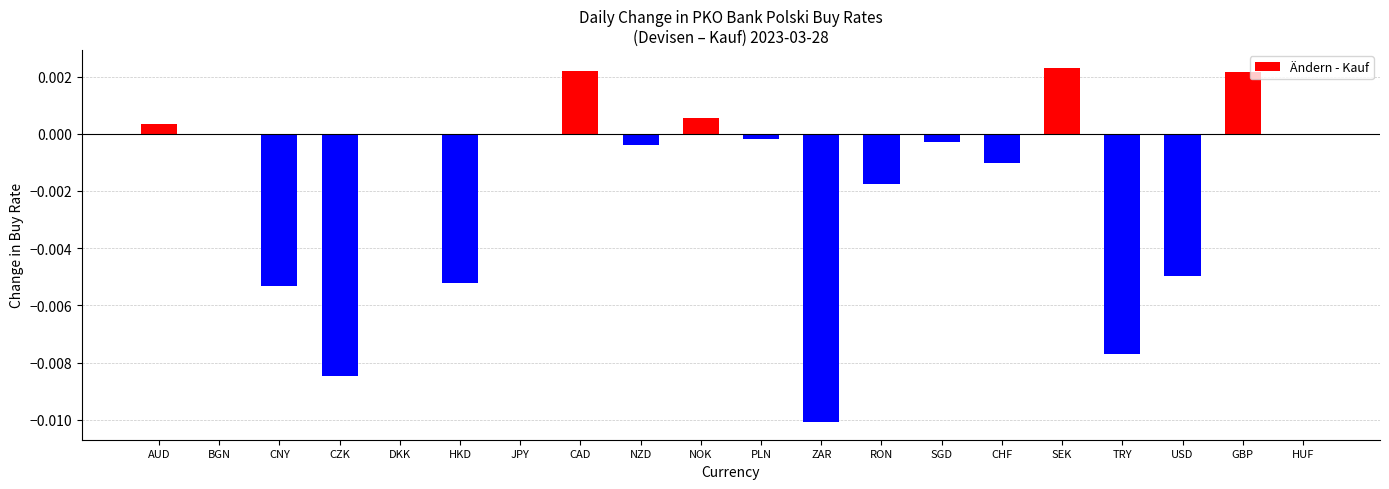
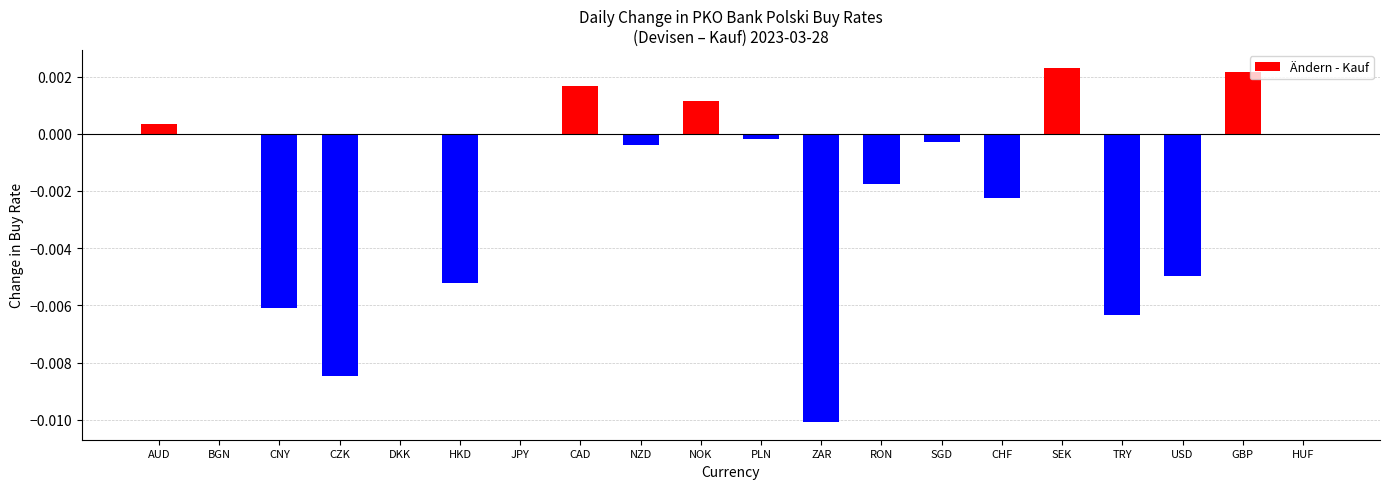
  {
    "AUD": 0.0003,
    "BGN": 0.0000,
-   "CNY": -0.0053,
+   "CNY": -0.0061,
    "CZK": -0.0085,
    "DKK": 0.0000,
    "HKD": -0.0052,
    "JPY": 0.0000,
-   "CAD": 0.0022,
+   "CAD": 0.0017,
    "NZD": -0.0004,
-   "NOK": 0.0005,
+   "NOK": 0.0012,
    "PLN": -0.0002,
    "ZAR": -0.0101,
    "RON": -0.0018,
    "SGD": -0.0003,
-   "CHF": -0.0010,
+   "CHF": -0.0022,
    "SEK": 0.0023,
-   "TRY": -0.0077,
+   "TRY": -0.0063,
    "USD": -0.0050,
    "GBP": 0.0022,
    "HUF": 0.0000
  }
